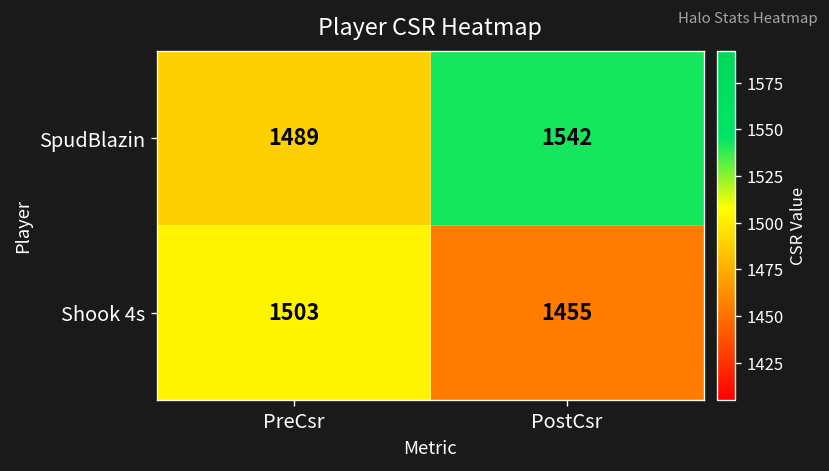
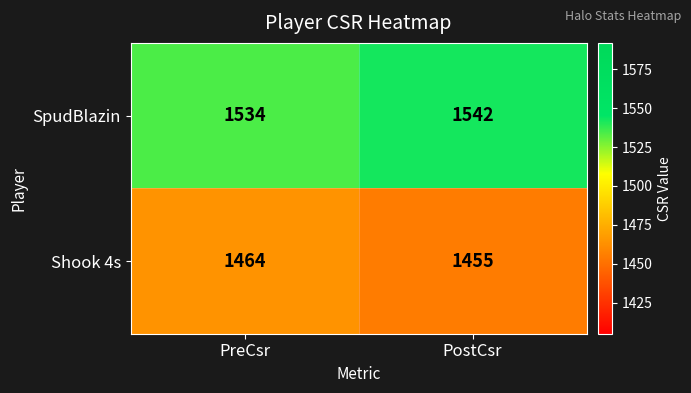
  {
    "SpudBlazin": {
-     "PreCsr": 1489,
+     "PreCsr": 1534,
      "PostCsr": 1542
    },
    "Shook 4s": {
-     "PreCsr": 1503,
+     "PreCsr": 1464,
      "PostCsr": 1455
    }
  }
